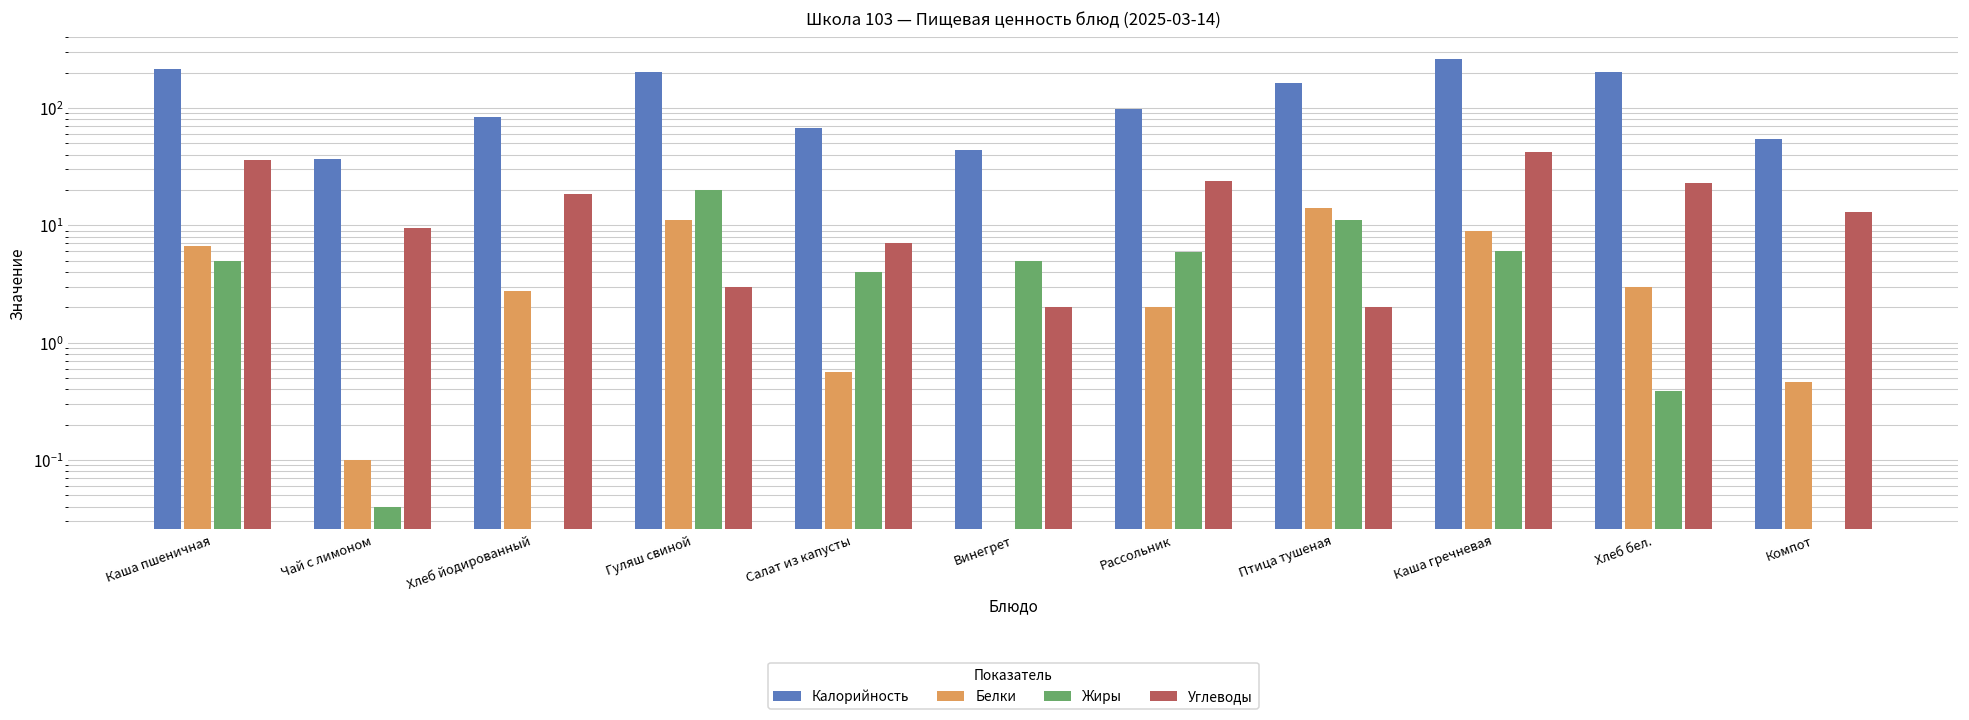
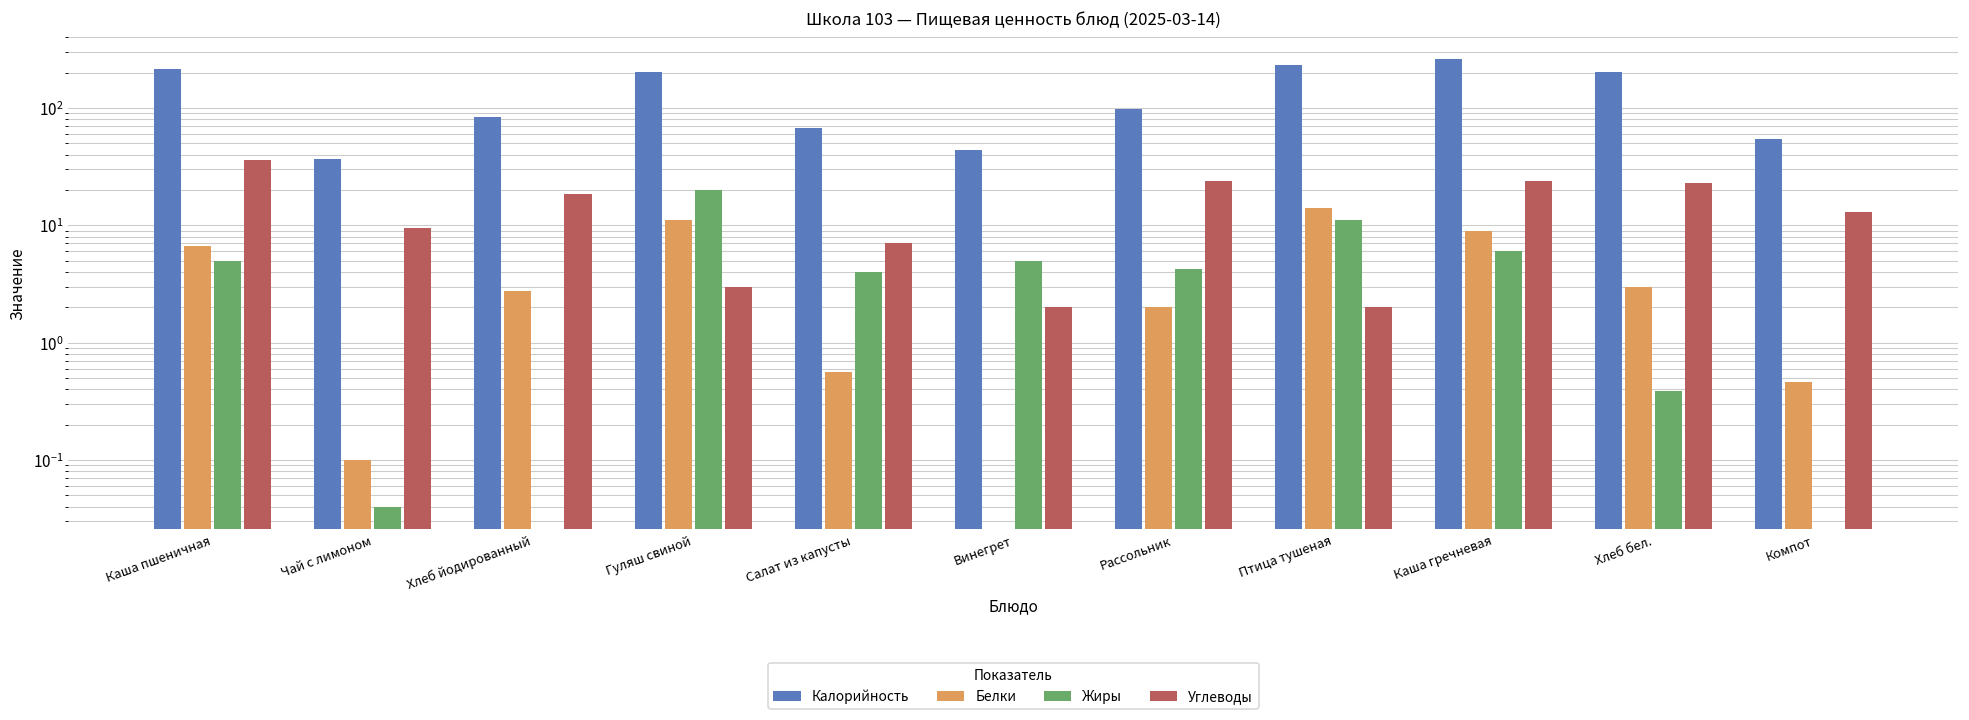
  {
    "Калорийность": {
      "Каша пшеничная": 210,
      "Чай с лимоном": 37,
      "Хлеб йодированный": 80,
      "Гуляш свиной": 200,
      "Салат из капусты": 70,
      "Винегрет": 44,
      "Рассольник": 100,
-     "Птица тушеная": 170,
+     "Птица тушеная": 230,
      "Каша гречневая": 260,
      "Хлеб бел.": 200,
      "Компот": 50
    },
    "Белки": {
      "Каша пшеничная": 7,
      "Чай с лимоном": 0.1,
      "Хлеб йодированный": 2.8,
      "Гуляш свиной": 11,
      "Салат из капусты": 0.6,
      "Рассольник": 2.0,
      "Птица тушеная": 14,
      "Каша гречневая": 9,
      "Хлеб бел.": 3.0,
      "Компот": 0.46
    },
    "Жиры": {
      "Каша пшеничная": 5,
      "Чай с лимоном": 0.040,
      "Гуляш свиной": 20,
      "Салат из капусты": 4.0,
      "Винегрет": 5,
-     "Рассольник": 6,
+     "Рассольник": 4.3,
      "Птица тушеная": 11,
      "Каша гречневая": 6,
      "Хлеб бел.": 0.4
    },
    "Углеводы": {
      "Каша пшеничная": 36,
      "Чай с лимоном": 10,
      "Хлеб йодированный": 18,
      "Гуляш свиной": 3,
      "Салат из капусты": 7,
      "Винегрет": 2,
      "Рассольник": 24,
      "Птица тушеная": 2,
-     "Каша гречневая": 42,
+     "Каша гречневая": 24,
      "Хлеб бел.": 23,
      "Компот": 13
    }
  }
